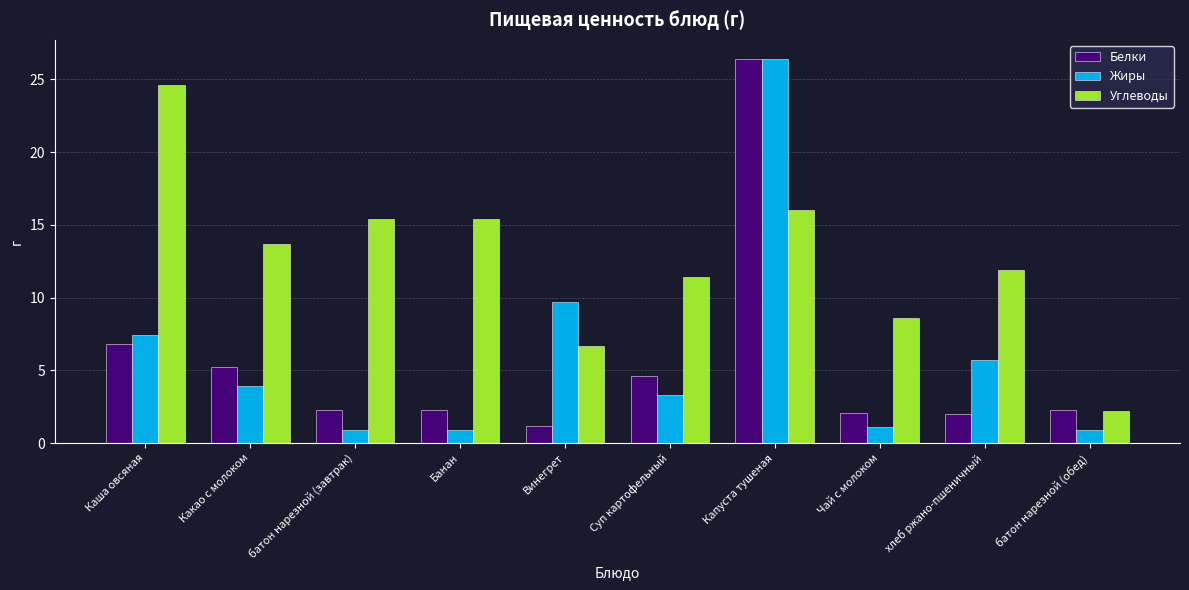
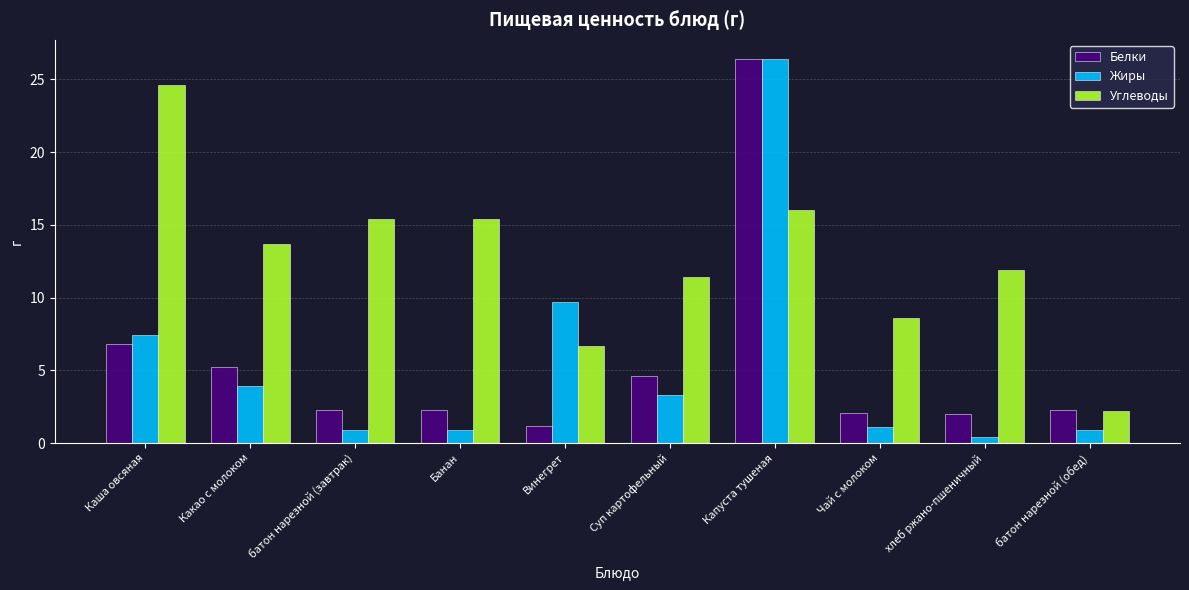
  {
    "Белки": {
      "Каша овсяная": 6.8,
      "Какао с молоком": 5.2,
      "батон нарезной (завтрак)": 2.3,
      "Банан": 2.3,
      "Винегрет": 1.2,
      "Суп картофельный": 4.6,
      "Капуста тушеная": 26.4,
      "Чай с молоком": 2.1,
      "хлеб ржано-пшеничный": 2.0,
      "батон нарезной (обед)": 2.3
    },
    "Жиры": {
      "Каша овсяная": 7.4,
      "Какао с молоком": 3.9,
      "батон нарезной (завтрак)": 0.9,
      "Банан": 0.9,
      "Винегрет": 9.7,
      "Суп картофельный": 3.3,
      "Капуста тушеная": 26.4,
      "Чай с молоком": 1.1,
-     "хлеб ржано-пшеничный": 5.7,
+     "хлеб ржано-пшеничный": 0.4,
      "батон нарезной (обед)": 0.9
    },
    "Углеводы": {
      "Каша овсяная": 24.6,
      "Какао с молоком": 13.7,
      "батон нарезной (завтрак)": 15.4,
      "Банан": 15.4,
      "Винегрет": 6.7,
      "Суп картофельный": 11.4,
      "Капуста тушеная": 16.0,
      "Чай с молоком": 8.6,
      "хлеб ржано-пшеничный": 11.9,
      "батон нарезной (обед)": 2.2
    }
  }
